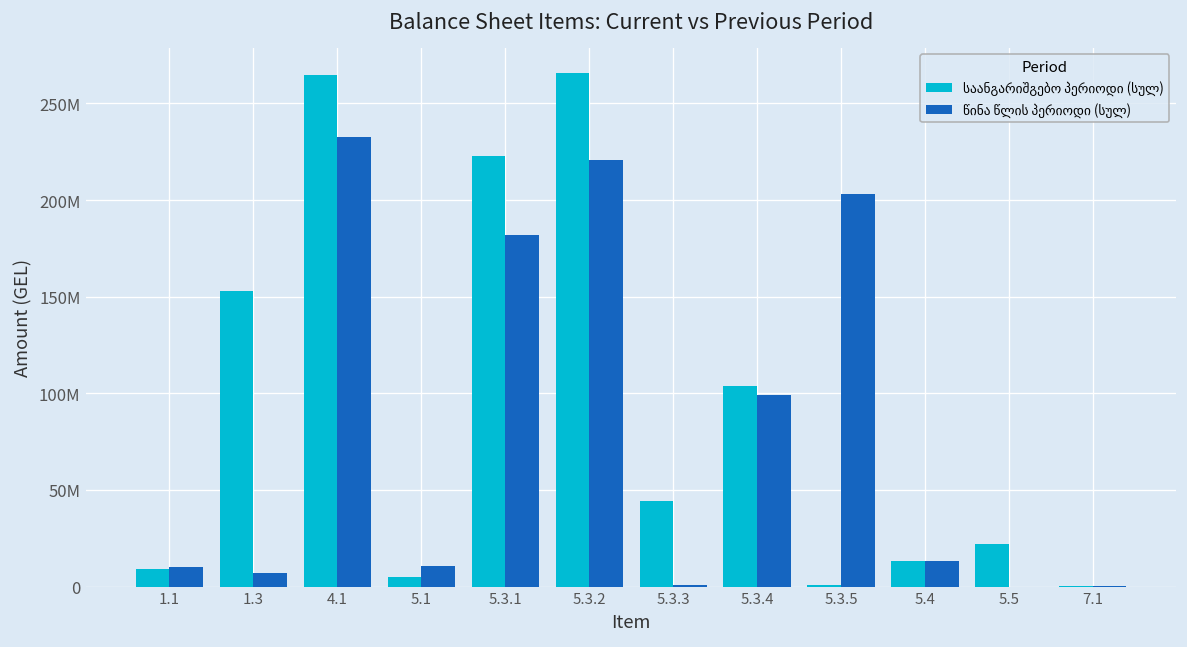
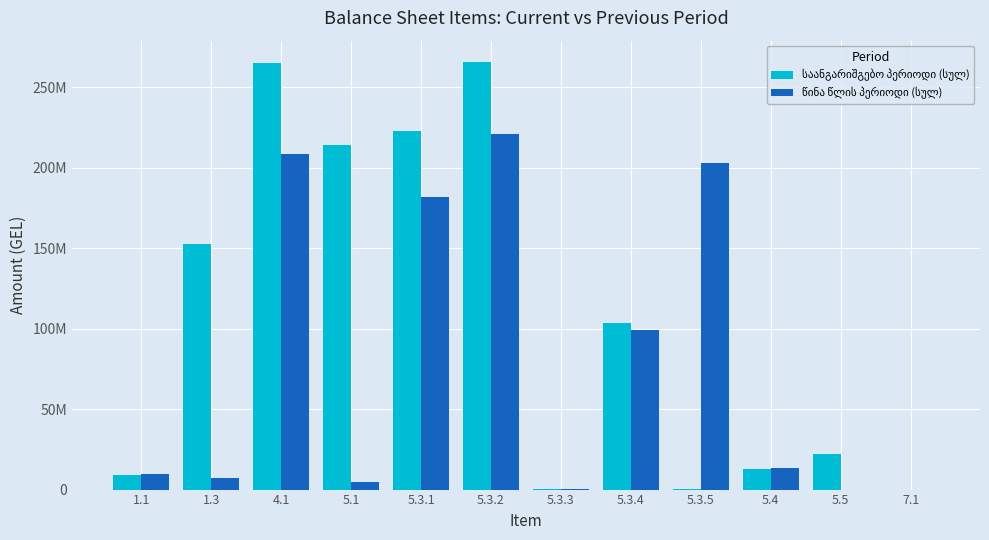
  {
    "საანგარიშგებო პერიოდი (სულ)": {
      "1.1": 9000000,
      "1.3": 153000000,
      "4.1": 265000000,
-     "5.1": 5000000,
+     "5.1": 214000000,
      "5.3.1": 223000000,
      "5.3.2": 266000000,
-     "5.3.3": 44000000,
+     "5.3.3": 1000000,
      "5.3.4": 104000000,
      "5.4": 13000000,
      "5.5": 22000000
    },
    "წინა წლის პერიოდი (სულ)": {
      "1.1": 10000000,
      "1.3": 7000000,
-     "4.1": 233000000,
-     "5.1": 11000000,
+     "4.1": 208000000,
+     "5.1": 5000000,
      "5.3.1": 182000000,
      "5.3.2": 221000000,
      "5.3.4": 99000000,
      "5.3.5": 203000000,
      "5.4": 13000000,
      "5.5": 0
    }
  }
